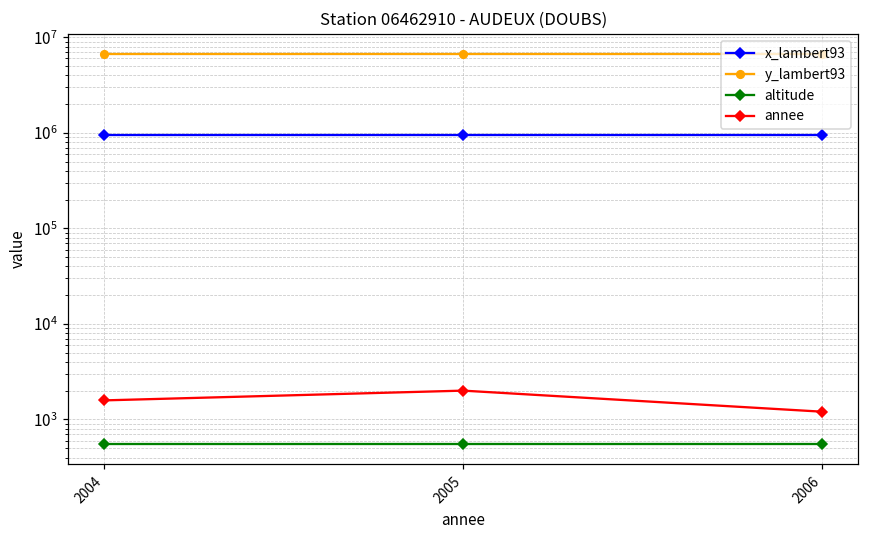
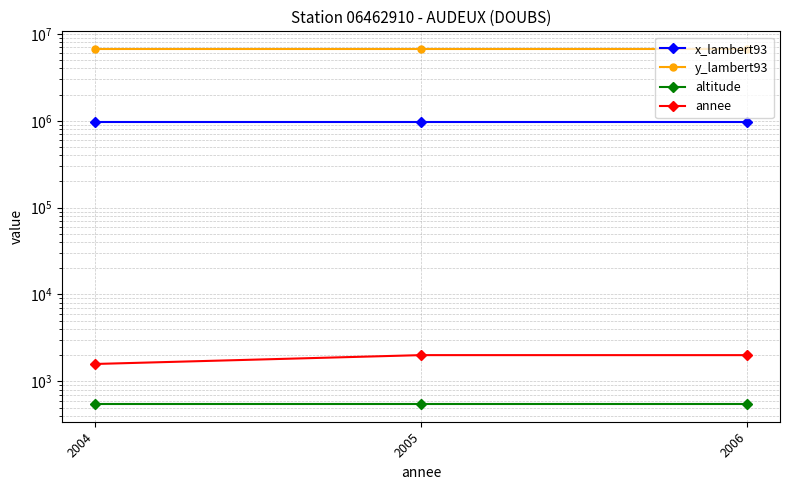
  {
    "x_lambert93": {
      "2004": 1000000,
      "2005": 1000000,
      "2006": 1000000
    },
    "y_lambert93": {
      "2004": 7000000,
      "2005": 7000000
    },
    "altitude": {
      "2004": 500,
      "2005": 500,
      "2006": 500
    },
    "annee": {
      "2004": 1600,
      "2005": 2000,
-     "2006": 1200
+     "2006": 2000
    }
  }
